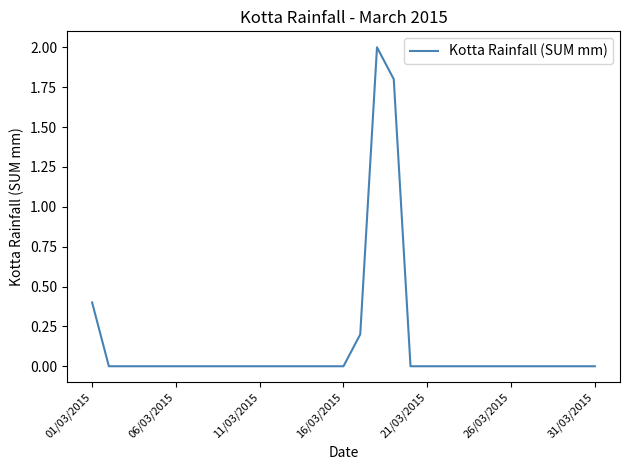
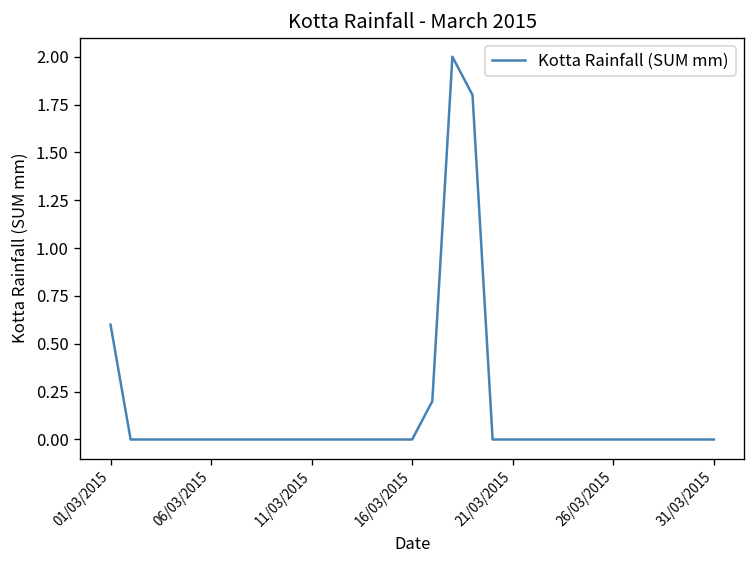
  {
-   "01/03/2015": 0.4,
+   "01/03/2015": 0.6,
    "06/03/2015": 0.0,
    "11/03/2015": 0.0,
    "16/03/2015": 0.0,
    "21/03/2015": 0.0,
    "26/03/2015": 0.0,
    "31/03/2015": 0.0
  }
